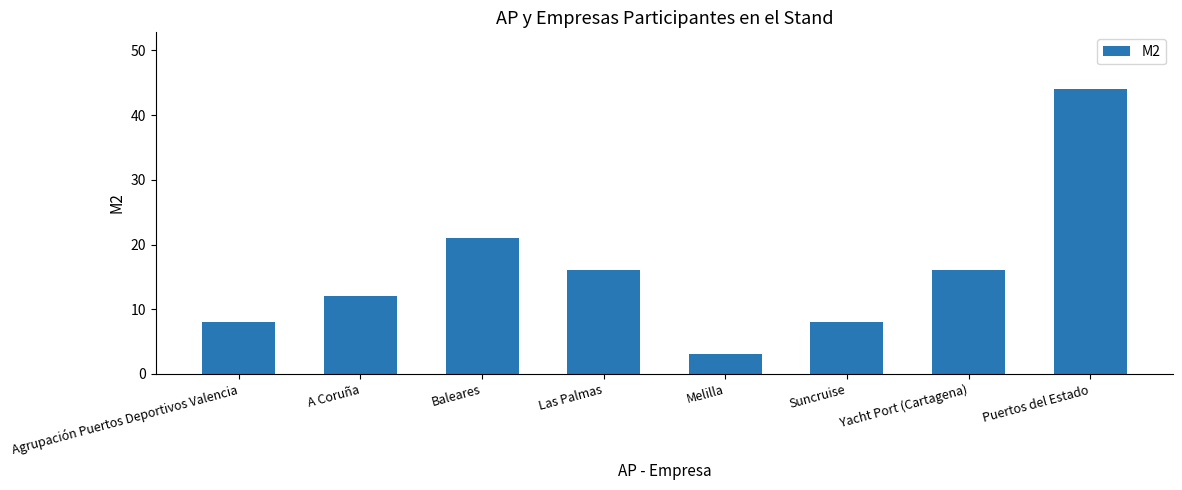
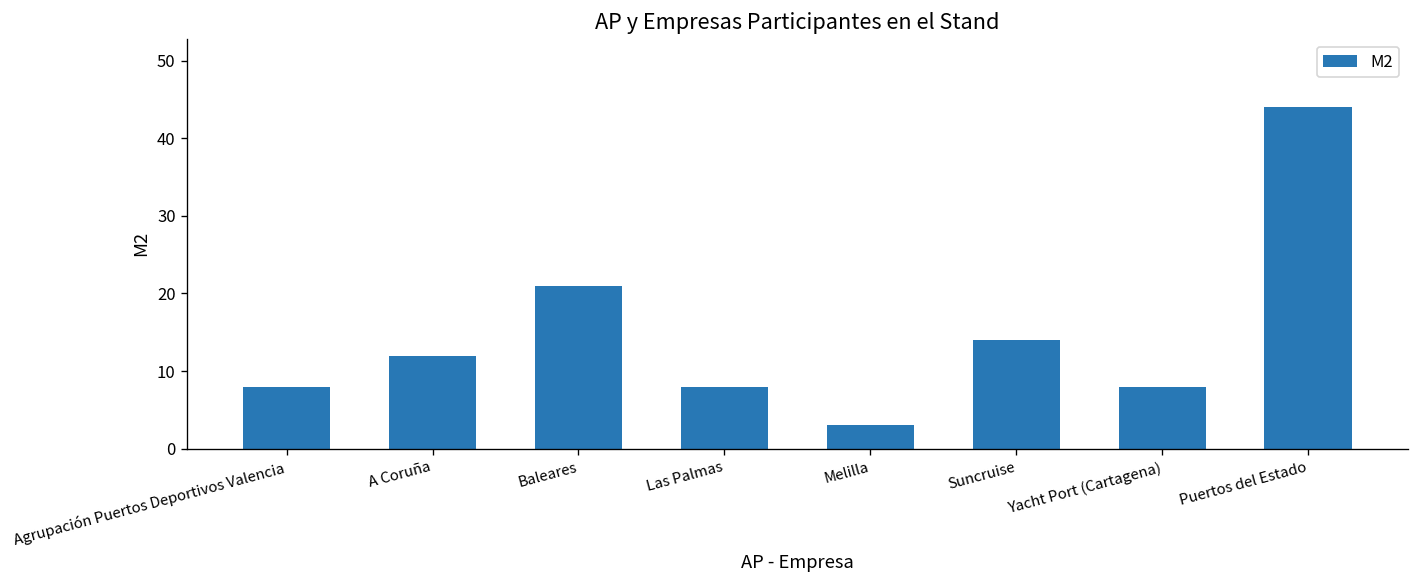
  {
    "Agrupación Puertos Deportivos Valencia": 8,
    "A Coruña": 12,
    "Baleares": 21,
-   "Las Palmas": 16,
+   "Las Palmas": 8,
    "Melilla": 3,
-   "Suncruise": 8,
-   "Yacht Port (Cartagena)": 16,
+   "Suncruise": 14,
+   "Yacht Port (Cartagena)": 8,
    "Puertos del Estado": 44
  }
